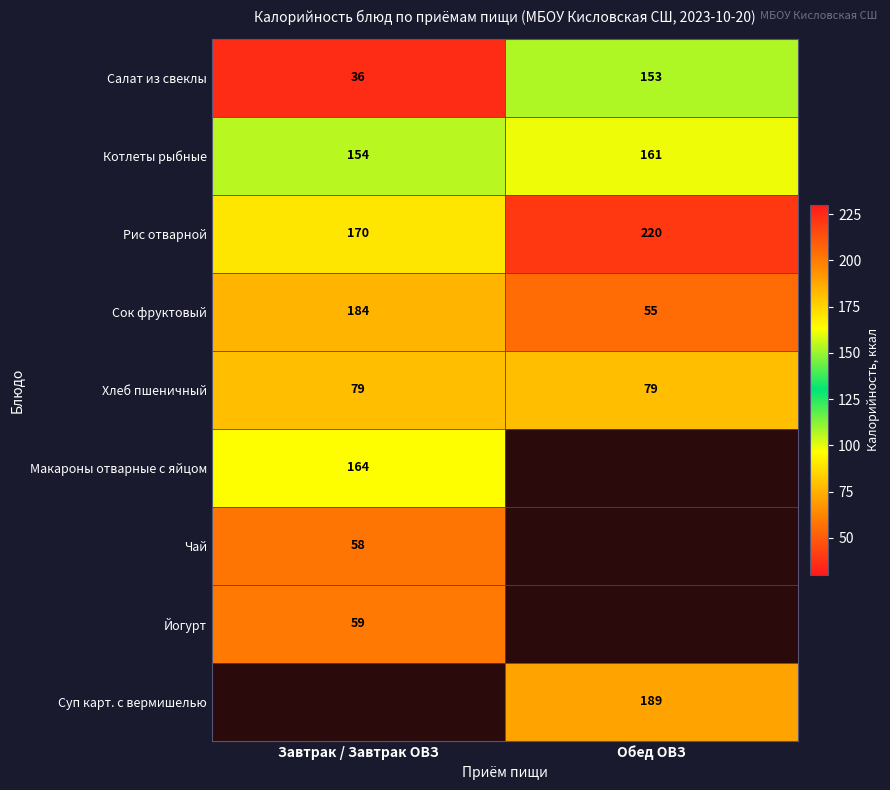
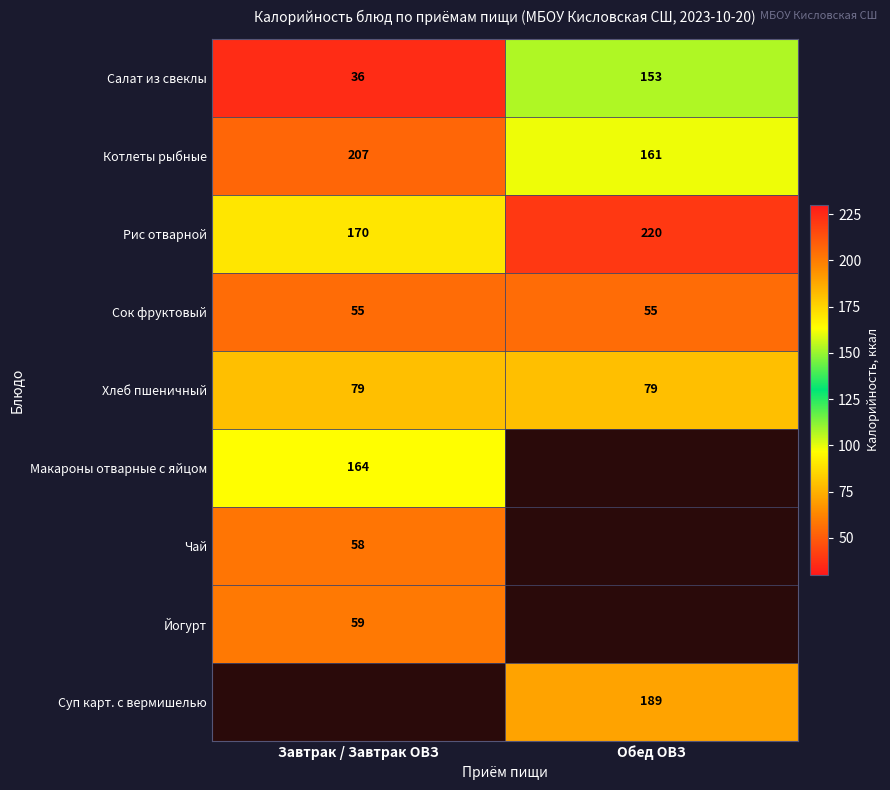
  {
    "Салат из свеклы": {
      "Завтрак / Завтрак ОВЗ": 36,
      "Обед ОВЗ": 153
    },
    "Котлеты рыбные": {
-     "Завтрак / Завтрак ОВЗ": 154,
+     "Завтрак / Завтрак ОВЗ": 207,
      "Обед ОВЗ": 161
    },
    "Рис отварной": {
      "Завтрак / Завтрак ОВЗ": 170,
      "Обед ОВЗ": 220
    },
    "Сок фруктовый": {
-     "Завтрак / Завтрак ОВЗ": 184,
+     "Завтрак / Завтрак ОВЗ": 55,
      "Обед ОВЗ": 55
    },
    "Хлеб пшеничный": {
      "Завтрак / Завтрак ОВЗ": 79,
      "Обед ОВЗ": 79
    },
    "Макароны отварные с яйцом": {
      "Завтрак / Завтрак ОВЗ": 164
    },
    "Чай": {
      "Завтрак / Завтрак ОВЗ": 58
    },
    "Йогурт": {
      "Завтрак / Завтрак ОВЗ": 59
    },
    "Суп карт. с вермишелью": {
      "Обед ОВЗ": 189
    }
  }
